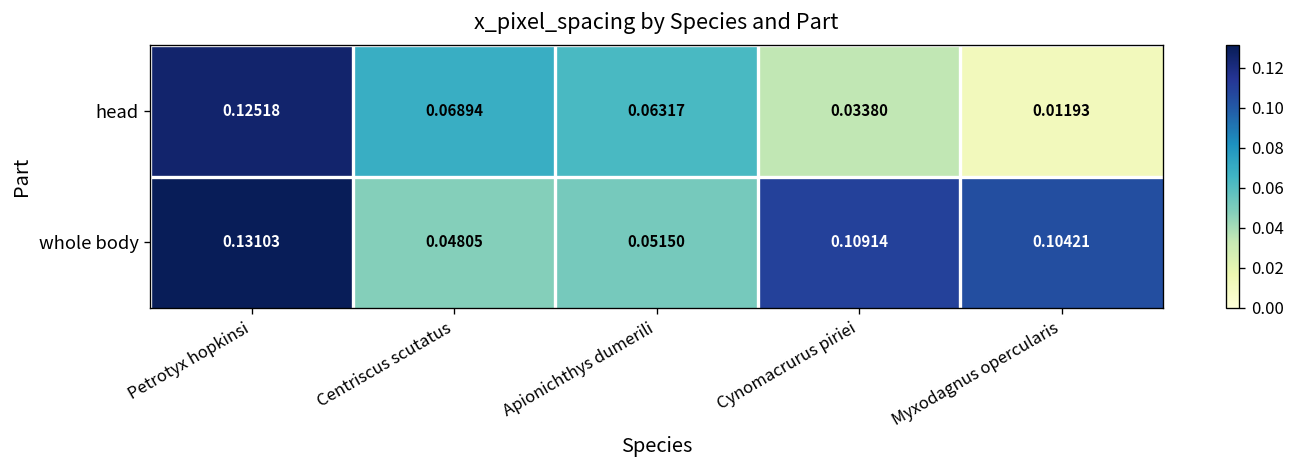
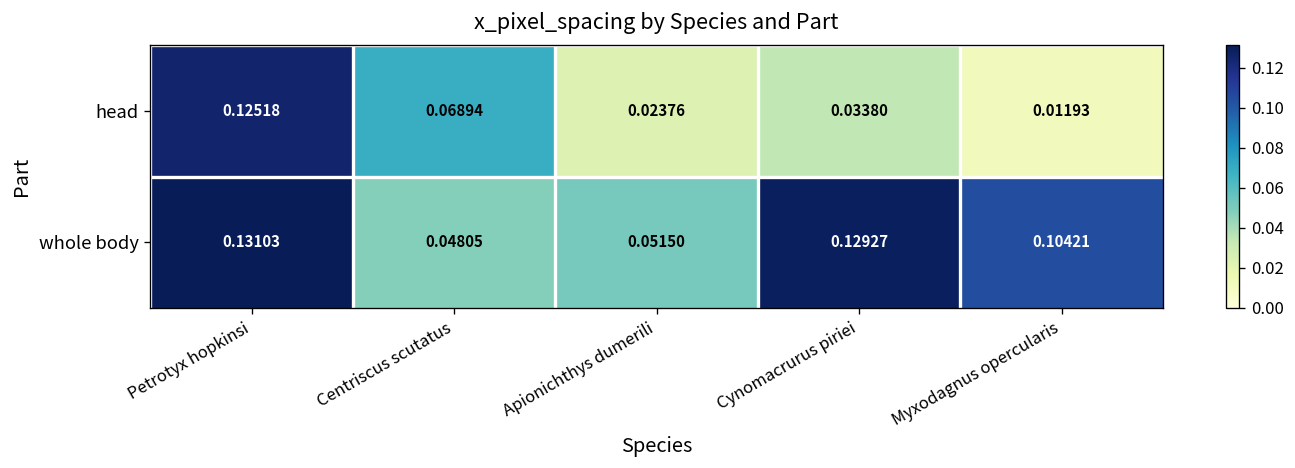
  {
    "head": {
      "Petrotyx hopkinsi": 0.12518,
      "Centriscus scutatus": 0.06894,
-     "Apionichthys dumerili": 0.06317,
+     "Apionichthys dumerili": 0.02376,
      "Cynomacrurus piriei": 0.03380,
      "Myxodagnus opercularis": 0.01193
    },
    "whole body": {
      "Petrotyx hopkinsi": 0.13103,
      "Centriscus scutatus": 0.04805,
      "Apionichthys dumerili": 0.05150,
-     "Cynomacrurus piriei": 0.10914,
+     "Cynomacrurus piriei": 0.12927,
      "Myxodagnus opercularis": 0.10421
    }
  }
